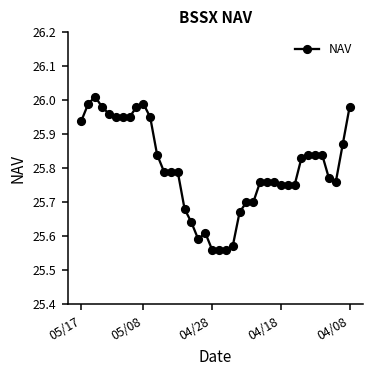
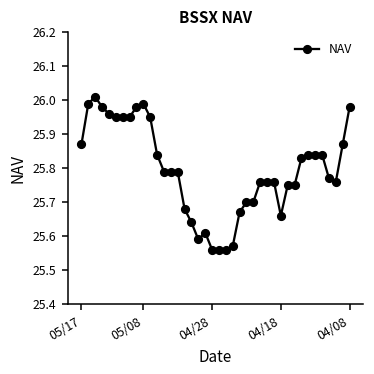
  {
-   "05/17": 25.94,
+   "05/17": 25.87,
    "05/08": 25.99,
    "04/28": 25.56,
-   "04/18": 25.75,
+   "04/18": 25.66,
    "04/08": 25.98
  }
